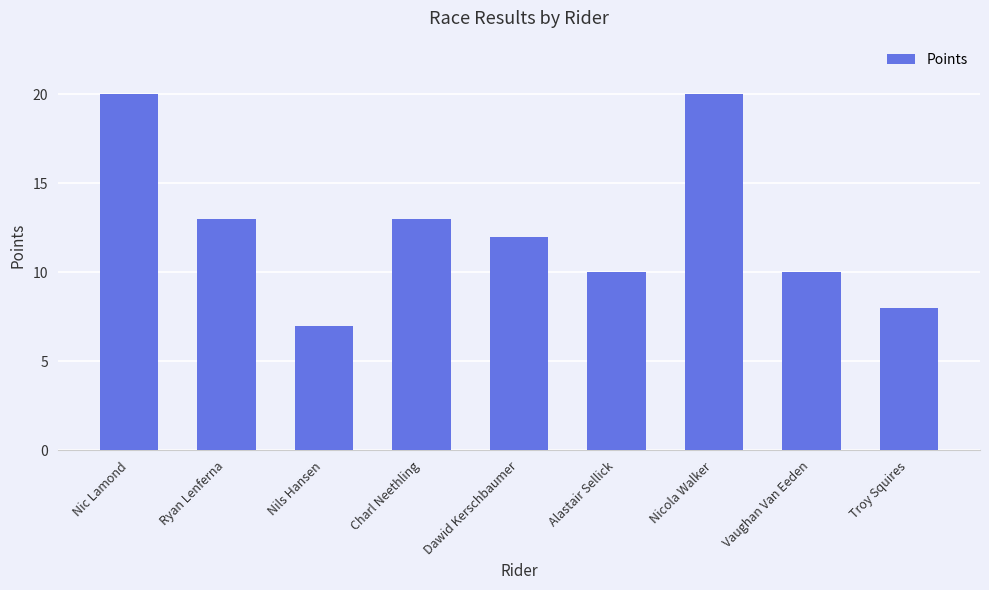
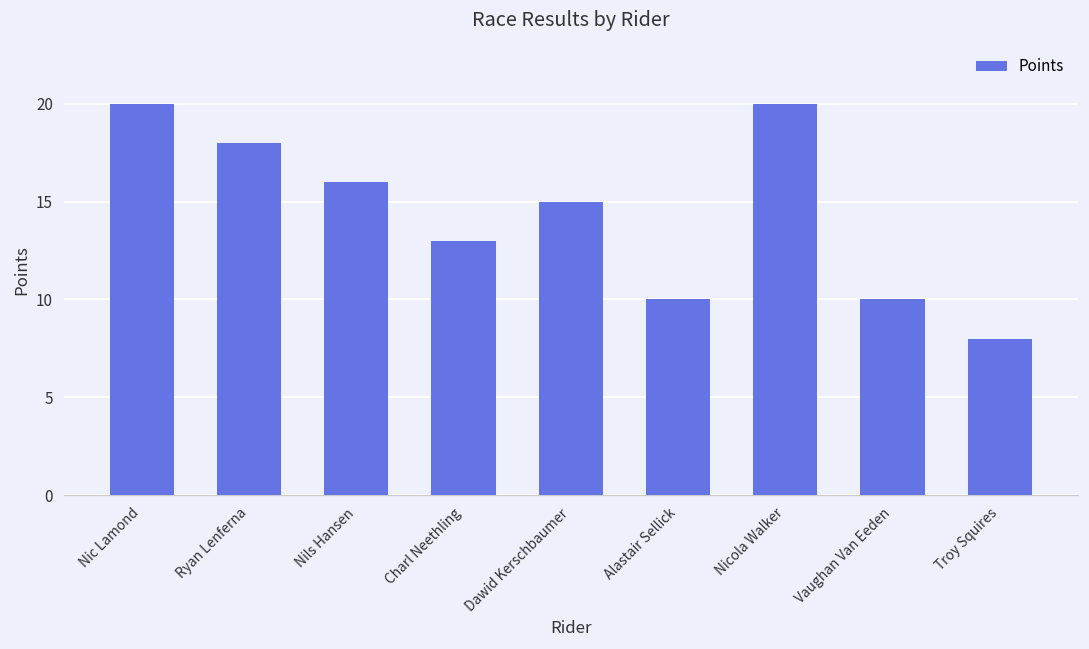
  {
    "Nic Lamond": 20,
-   "Ryan Lenferna": 13,
-   "Nils Hansen": 7,
+   "Ryan Lenferna": 18,
+   "Nils Hansen": 16,
    "Charl Neethling": 13,
-   "Dawid Kerschbaumer": 12,
+   "Dawid Kerschbaumer": 15,
    "Alastair Sellick": 10,
    "Nicola Walker": 20,
    "Vaughan Van Eeden": 10,
    "Troy Squires": 8
  }
